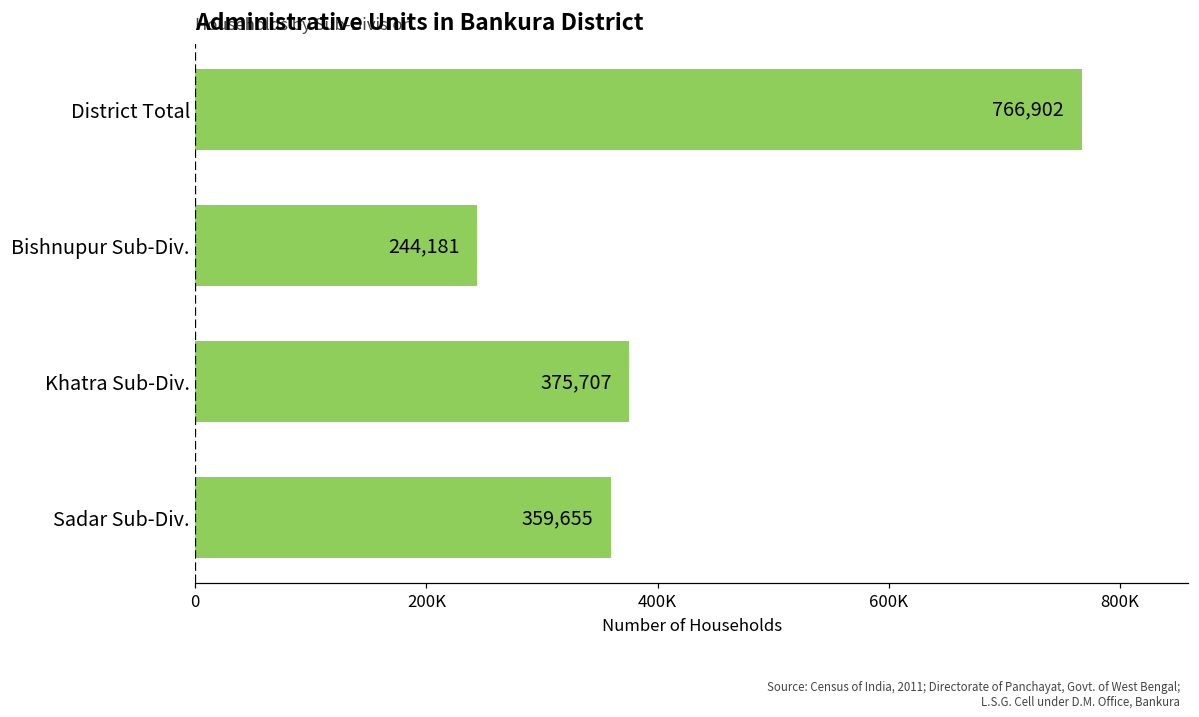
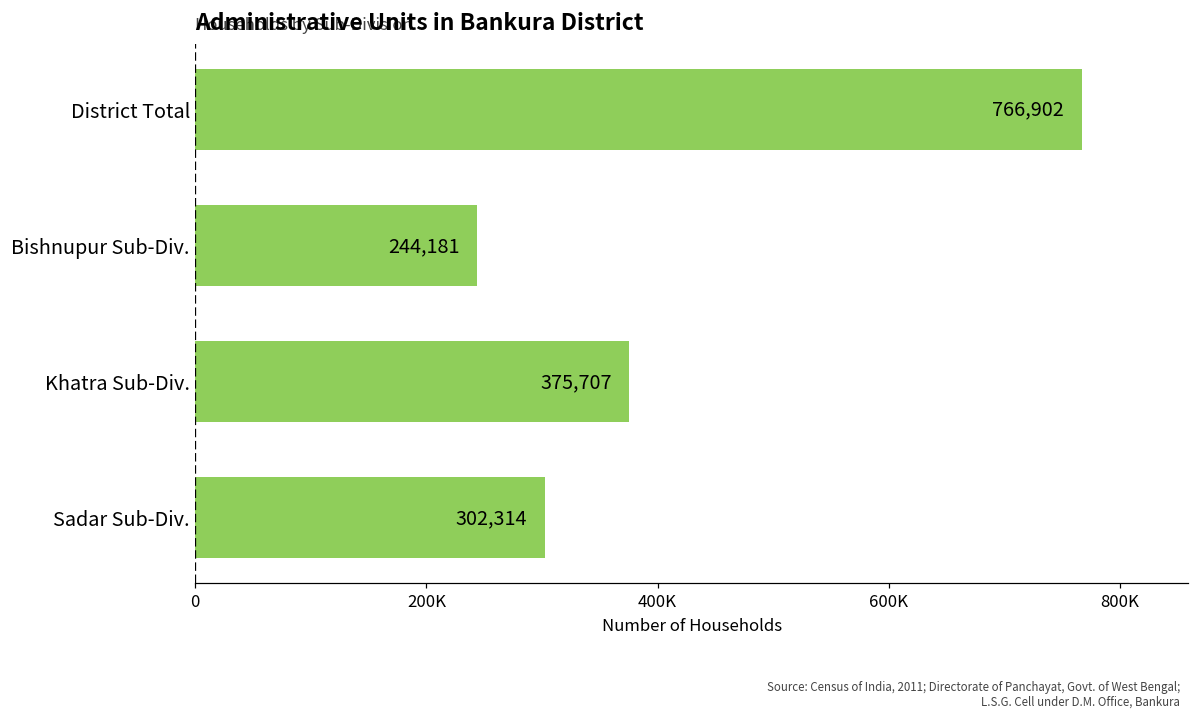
  {
    "District Total": "766,902",
    "Bishnupur Sub-Div.": "244,181",
    "Khatra Sub-Div.": "375,707",
-   "Sadar Sub-Div.": "359,655"
+   "Sadar Sub-Div.": "302,314"
  }
